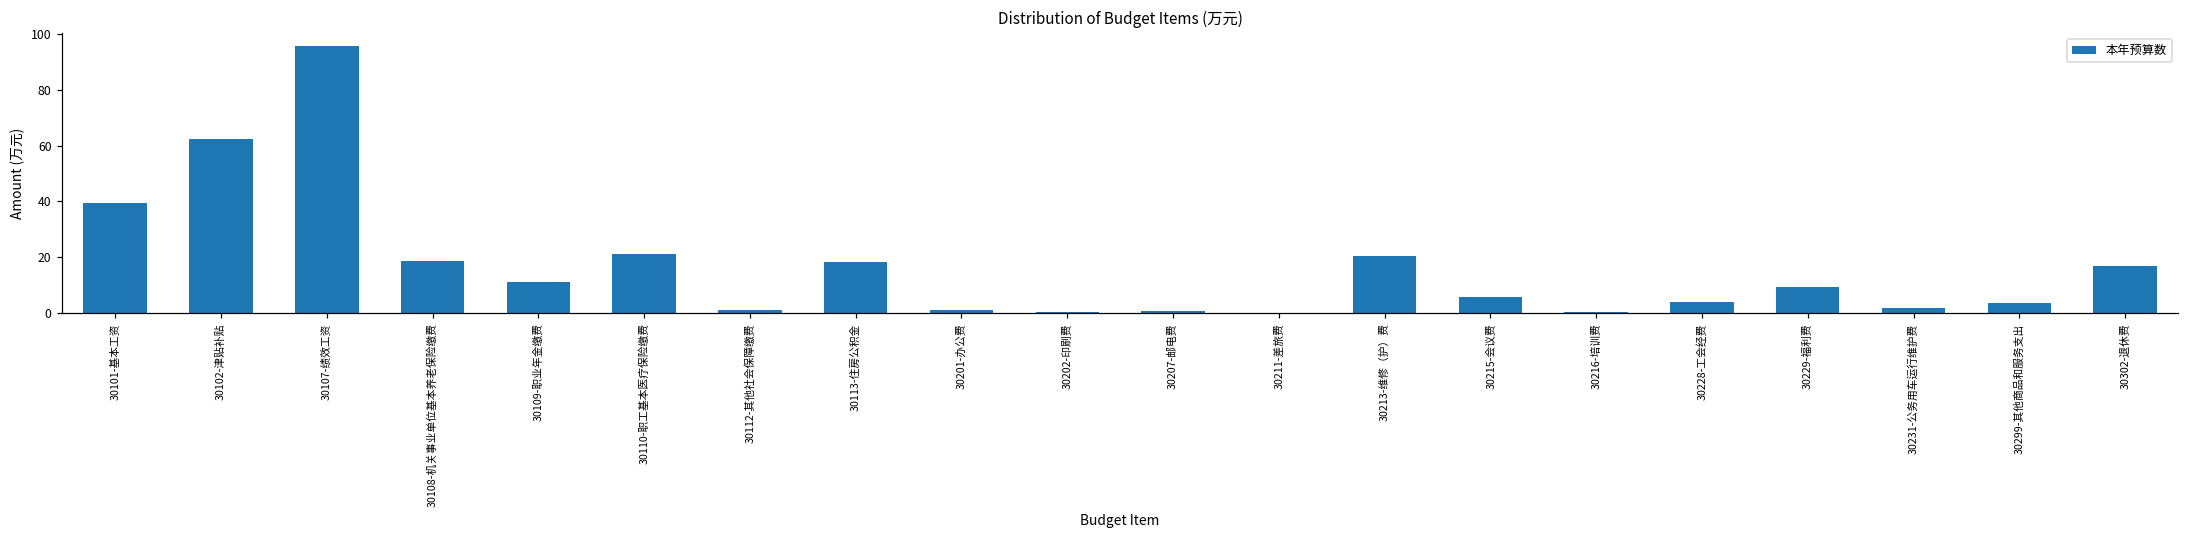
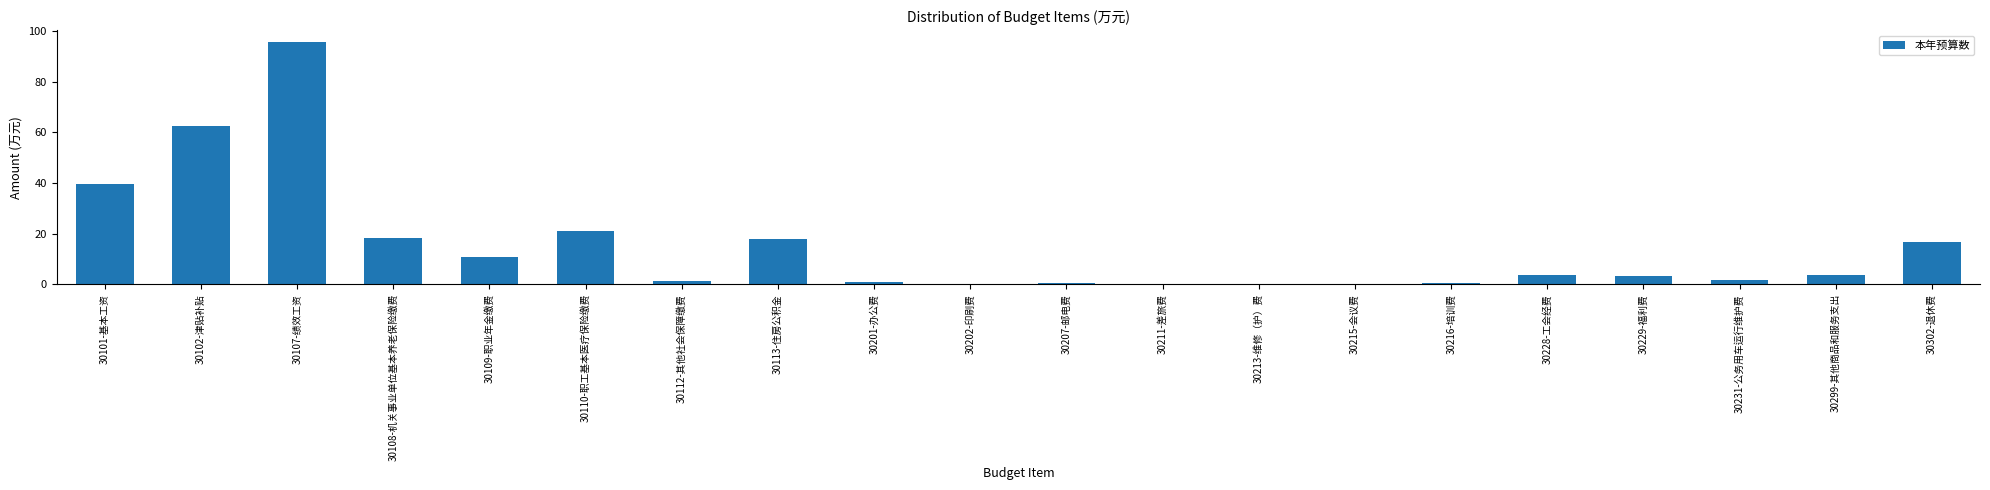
  {
    "30101-基本工资": 39,
    "30102-津贴补贴": 62,
    "30107-绩效工资": 96,
    "30108-机关事业单位基本养老保险缴费": 18,
    "30109-职业年金缴费": 11,
    "30110-职工基本医疗保险缴费": 21,
    "30112-其他社会保障缴费": 1,
    "30113-住房公积金": 18,
-   "30213-维修（护）费": 21,
-   "30215-会议费": 6,
+   "30213-维修（护）费": 0,
+   "30215-会议费": 0,
    "30228-工会经费": 4,
-   "30229-福利费": 9,
+   "30229-福利费": 3,
    "30231-公务用车运行维护费": 2,
    "30299-其他商品和服务支出": 4,
    "30302-退休费": 17
  }
